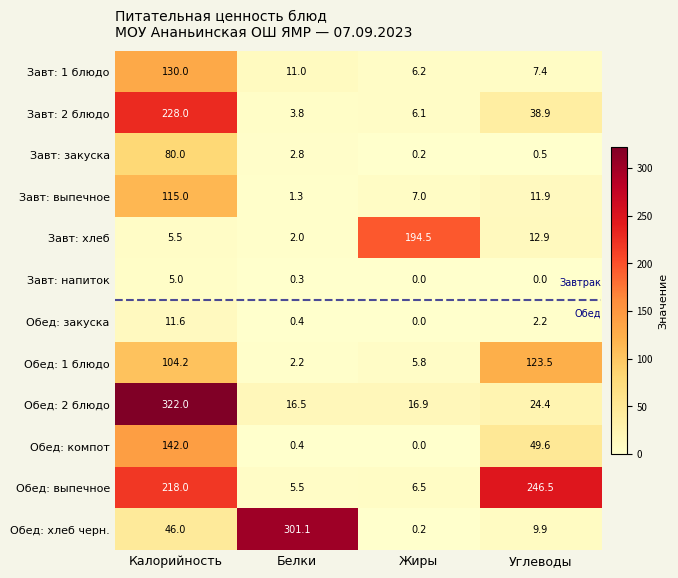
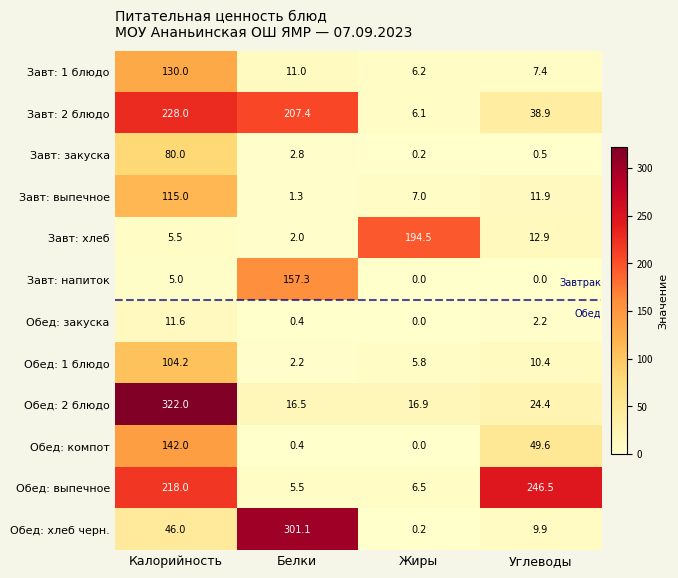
  {
    "Завт: 1 блюдо": {
      "Калорийность": 130.0,
      "Белки": 11.0,
      "Жиры": 6.2,
      "Углеводы": 7.4
    },
    "Завт: 2 блюдо": {
      "Калорийность": 228.0,
-     "Белки": 3.8,
+     "Белки": 207.4,
      "Жиры": 6.1,
      "Углеводы": 38.9
    },
    "Завт: закуска": {
      "Калорийность": 80.0,
      "Белки": 2.8,
      "Жиры": 0.2,
      "Углеводы": 0.5
    },
    "Завт: выпечное": {
      "Калорийность": 115.0,
      "Белки": 1.3,
      "Жиры": 7.0,
      "Углеводы": 11.9
    },
    "Завт: хлеб": {
      "Калорийность": 5.5,
      "Белки": 2.0,
      "Жиры": 194.5,
      "Углеводы": 12.9
    },
    "Завт: напиток": {
      "Калорийность": 5.0,
-     "Белки": 0.3,
+     "Белки": 157.3,
      "Жиры": 0.0
    },
    "Обед: закуска": {
      "Калорийность": 11.6,
      "Белки": 0.4,
      "Жиры": 0.0
    },
    "Обед: 1 блюдо": {
      "Калорийность": 104.2,
      "Белки": 2.2,
      "Жиры": 5.8,
-     "Углеводы": 123.5
+     "Углеводы": 10.4
    },
    "Обед: 2 блюдо": {
      "Калорийность": 322.0,
      "Белки": 16.5,
      "Жиры": 16.9,
      "Углеводы": 24.4
    },
    "Обед: компот": {
      "Калорийность": 142.0,
      "Белки": 0.4,
      "Жиры": 0.0,
      "Углеводы": 49.6
    },
    "Обед: выпечное": {
      "Калорийность": 218.0,
      "Белки": 5.5,
      "Жиры": 6.5,
      "Углеводы": 246.5
    },
    "Обед: хлеб черн.": {
      "Калорийность": 46.0,
      "Белки": 301.1,
      "Жиры": 0.2,
      "Углеводы": 9.9
    }
  }
